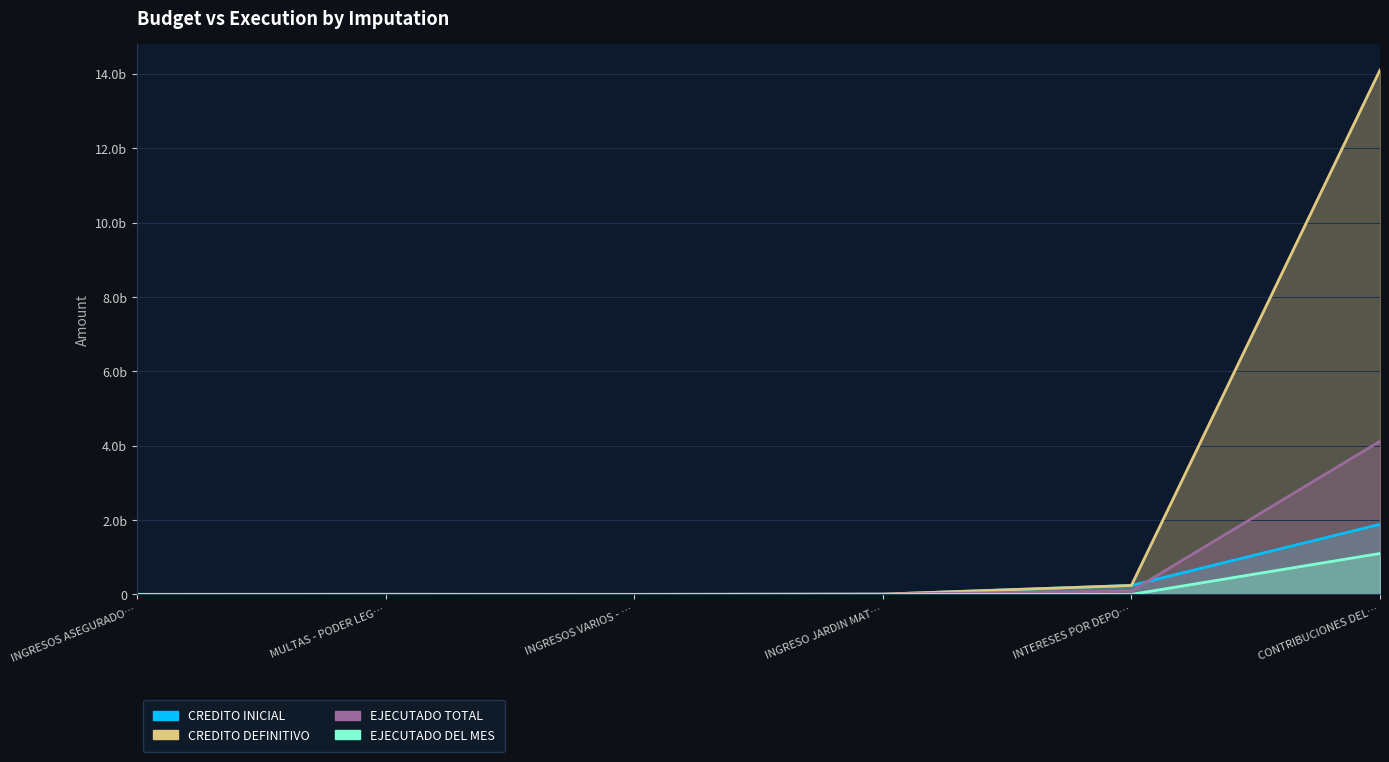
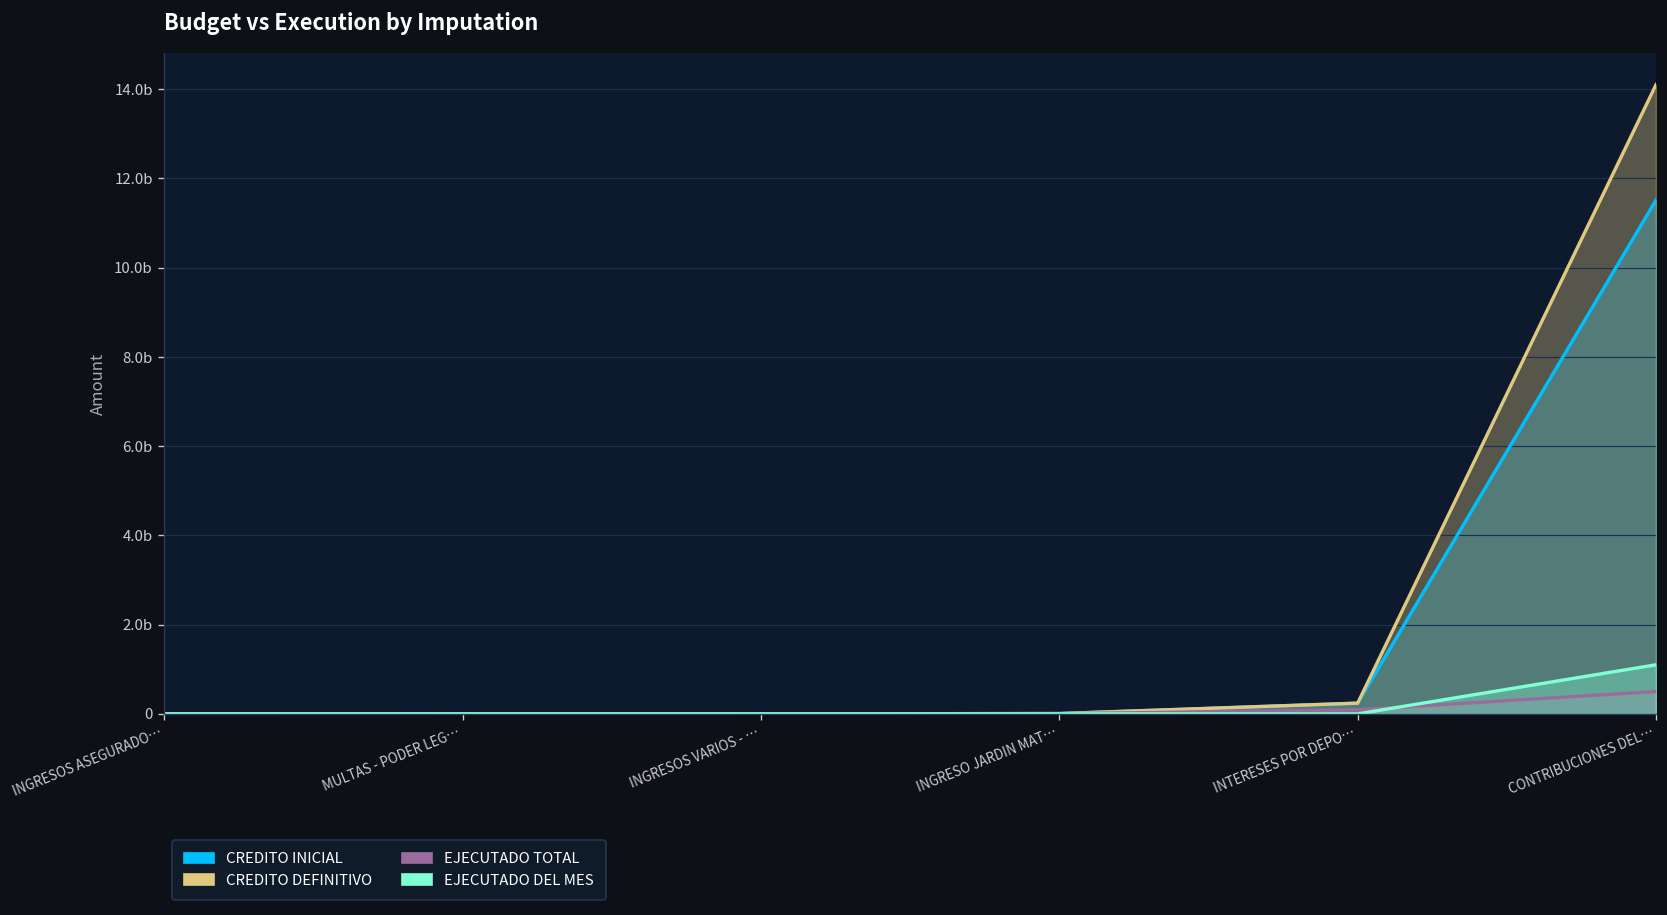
  {
    "CREDITO INICIAL": {
-     "CONTRIBUCIONES DEL…": "1.9b"
+     "CONTRIBUCIONES DEL…": "11.5b"
    },
    "CREDITO DEFINITIVO": {
      "CONTRIBUCIONES DEL…": "14.1b"
    },
    "EJECUTADO TOTAL": {
      "INTERESES POR DEPO…": "0.1b",
-     "CONTRIBUCIONES DEL…": "4.1b"
+     "CONTRIBUCIONES DEL…": "0.5b"
    },
    "EJECUTADO DEL MES": {
      "INTERESES POR DEPO…": "0.0b",
      "CONTRIBUCIONES DEL…": "1.1b"
    }
  }
